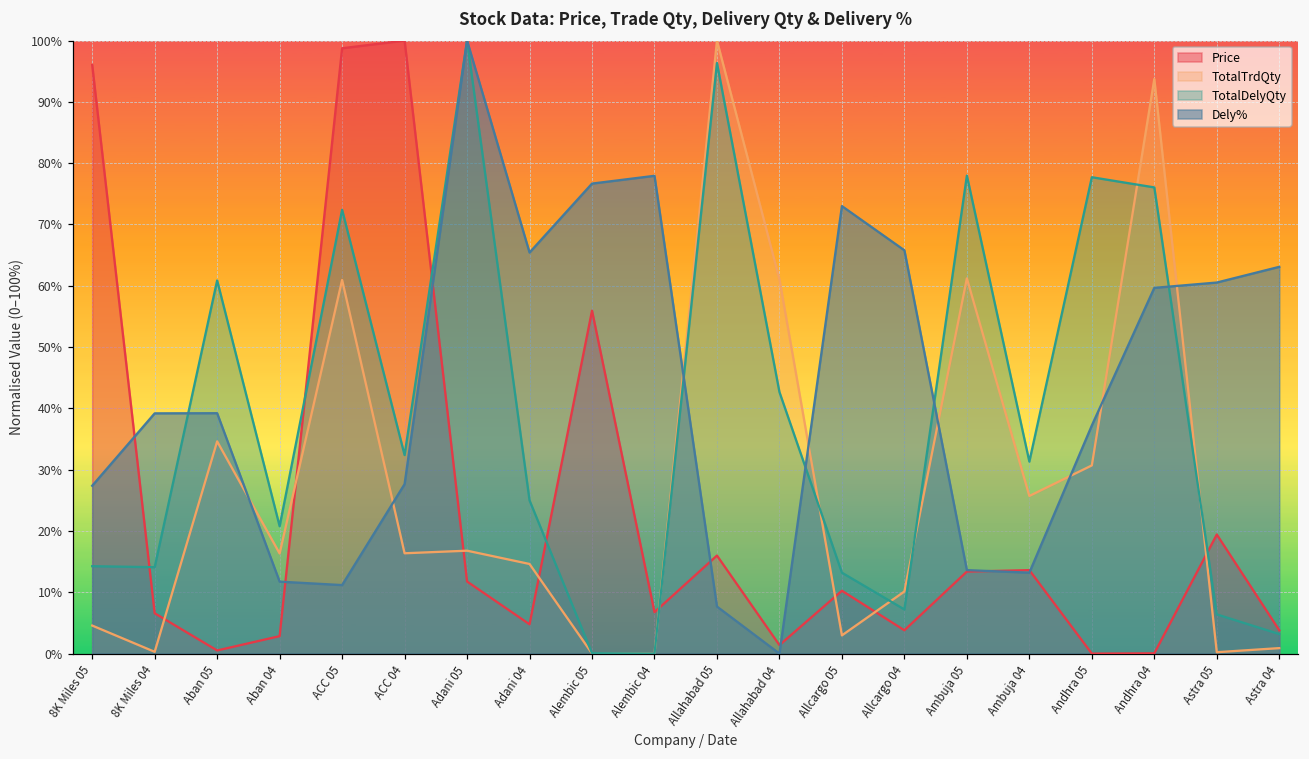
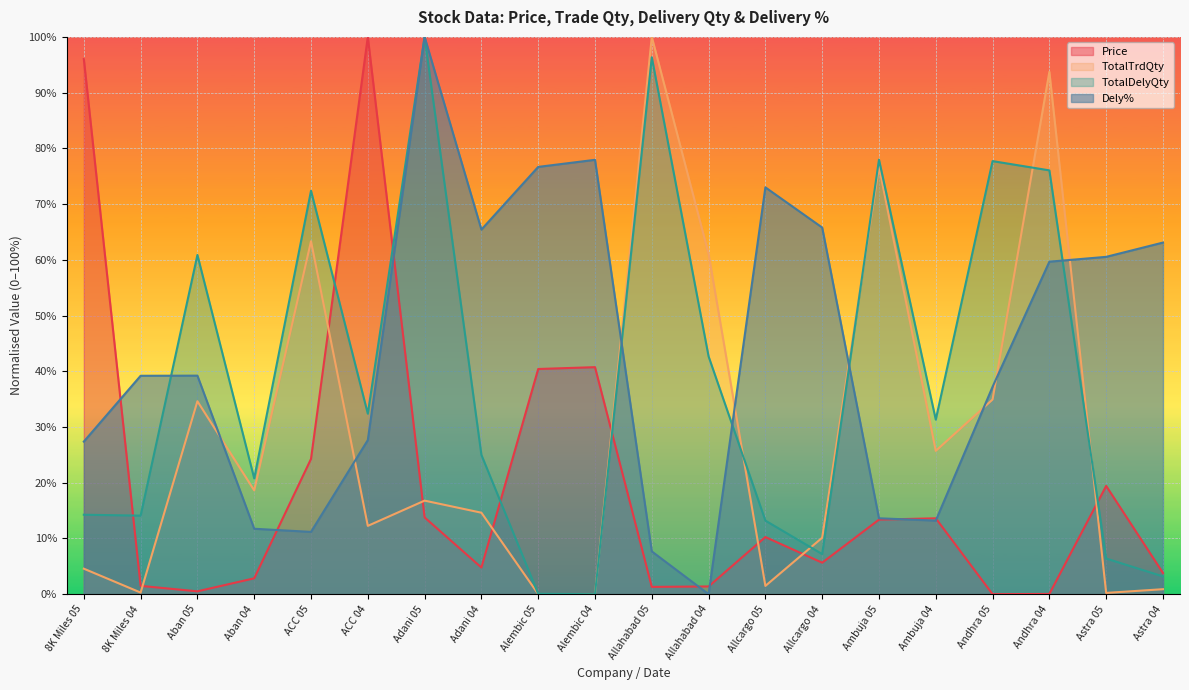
  {
    "Price": {
      "8K Miles 05": "96%",
-     "8K Miles 04": "7%",
+     "8K Miles 04": "1%",
      "Aban 05": "1%",
      "Aban 04": "3%",
-     "ACC 05": "99%",
+     "ACC 05": "24%",
      "ACC 04": "100%",
-     "Adani 05": "12%",
+     "Adani 05": "14%",
      "Adani 04": "5%",
-     "Alembic 05": "56%",
-     "Alembic 04": "7%",
-     "Allahabad 05": "16%",
+     "Alembic 05": "40%",
+     "Alembic 04": "41%",
+     "Allahabad 05": "1%",
      "Allahabad 04": "1%",
      "Allcargo 05": "10%",
-     "Allcargo 04": "4%",
+     "Allcargo 04": "6%",
      "Andhra 05": "0%",
      "Andhra 04": "0%",
      "Astra 05": "19%",
      "Astra 04": "4%"
    },
    "TotalTrdQty": {
      "8K Miles 05": "5%",
      "8K Miles 04": "0%",
      "Aban 05": "35%",
-     "Aban 04": "16%",
-     "ACC 05": "61%",
-     "ACC 04": "16%",
+     "Aban 04": "19%",
+     "ACC 05": "63%",
+     "ACC 04": "12%",
      "Adani 05": "17%",
      "Adani 04": "15%",
      "Allahabad 05": "100%",
      "Allahabad 04": "61%",
-     "Allcargo 05": "3%",
+     "Allcargo 05": "1%",
      "Allcargo 04": "10%",
-     "Ambuja 05": "61%",
+     "Ambuja 05": "77%",
      "Ambuja 04": "26%",
-     "Andhra 05": "31%",
+     "Andhra 05": "35%",
      "Andhra 04": "94%",
      "Astra 05": "0%",
      "Astra 04": "1%"
    }
  }
